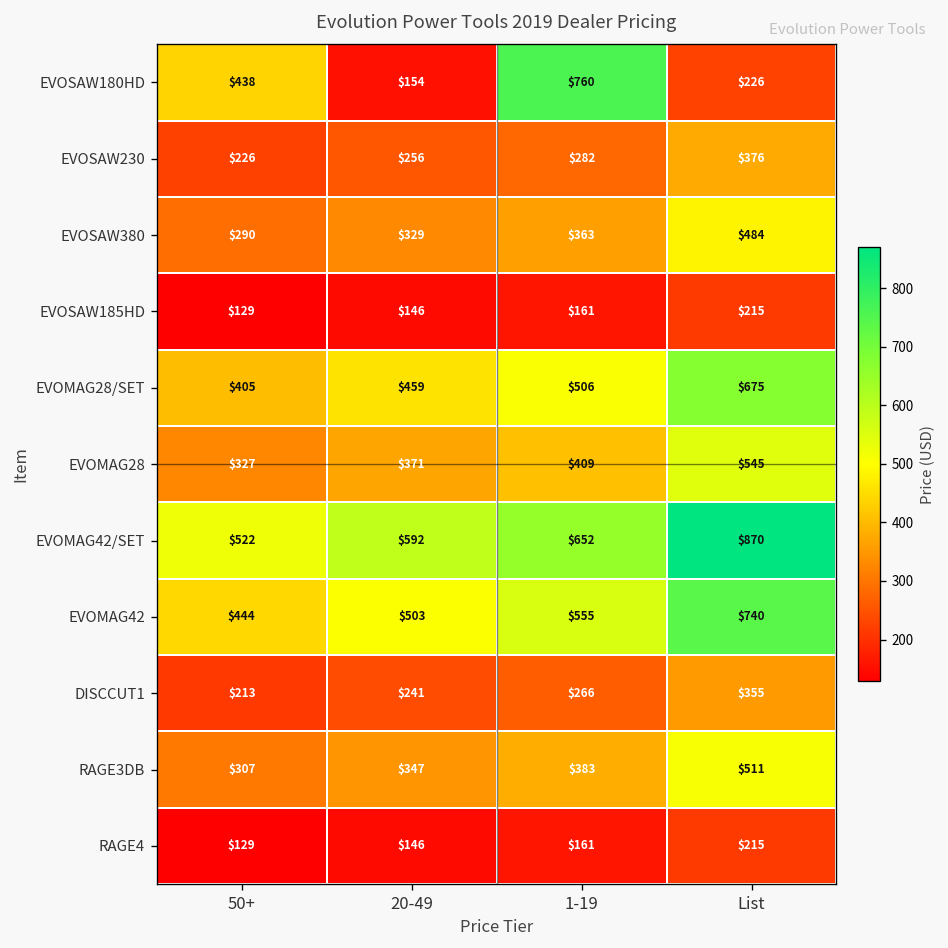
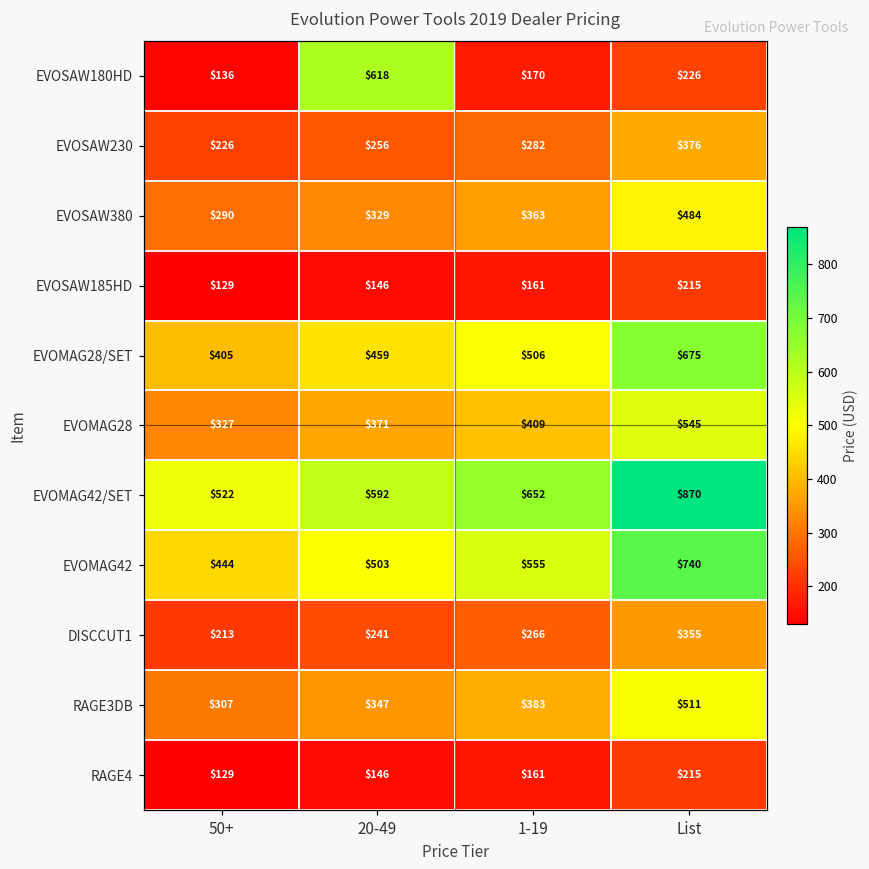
  {
    "EVOSAW180HD": {
-     "50+": "$438",
-     "20-49": "$154",
-     "1-19": "$760",
+     "50+": "$136",
+     "20-49": "$618",
+     "1-19": "$170",
      "List": "$226"
    },
    "EVOSAW230": {
      "50+": "$226",
      "20-49": "$256",
      "1-19": "$282",
      "List": "$376"
    },
    "EVOSAW380": {
      "50+": "$290",
      "20-49": "$329",
      "1-19": "$363",
      "List": "$484"
    },
    "EVOSAW185HD": {
      "50+": "$129",
      "20-49": "$146",
      "1-19": "$161",
      "List": "$215"
    },
    "EVOMAG28/SET": {
      "50+": "$405",
      "20-49": "$459",
      "1-19": "$506",
      "List": "$675"
    },
    "EVOMAG28": {
      "50+": "$327",
      "20-49": "$371",
      "1-19": "$409",
      "List": "$545"
    },
    "EVOMAG42/SET": {
      "50+": "$522",
      "20-49": "$592",
      "1-19": "$652",
      "List": "$870"
    },
    "EVOMAG42": {
      "50+": "$444",
      "20-49": "$503",
      "1-19": "$555",
      "List": "$740"
    },
    "DISCCUT1": {
      "50+": "$213",
      "20-49": "$241",
      "1-19": "$266",
      "List": "$355"
    },
    "RAGE3DB": {
      "50+": "$307",
      "20-49": "$347",
      "1-19": "$383",
      "List": "$511"
    },
    "RAGE4": {
      "50+": "$129",
      "20-49": "$146",
      "1-19": "$161",
      "List": "$215"
    }
  }
